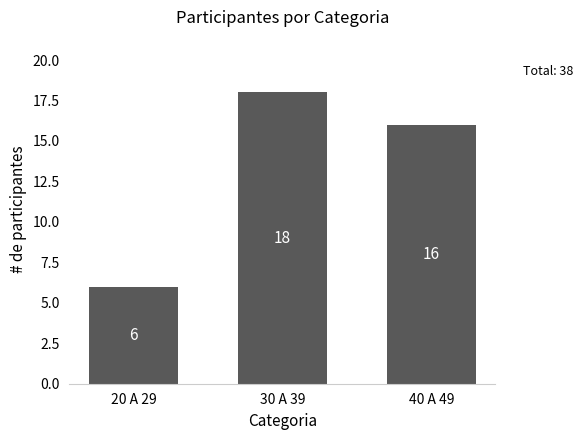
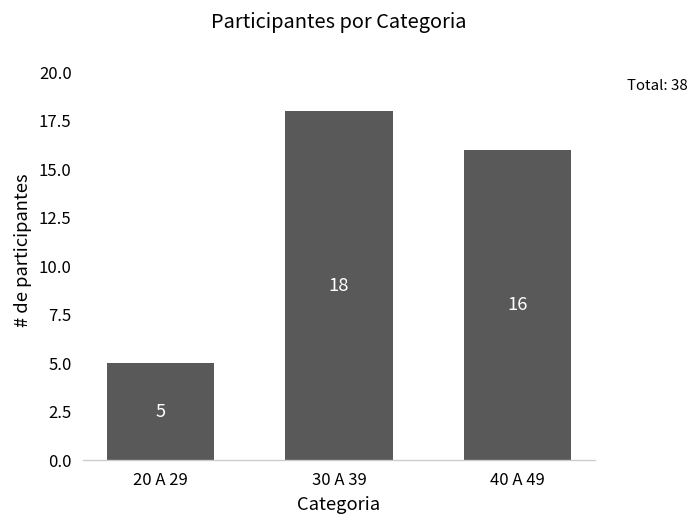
  {
-   "20 A 29": 6,
+   "20 A 29": 5,
    "30 A 39": 18,
    "40 A 49": 16
  }
